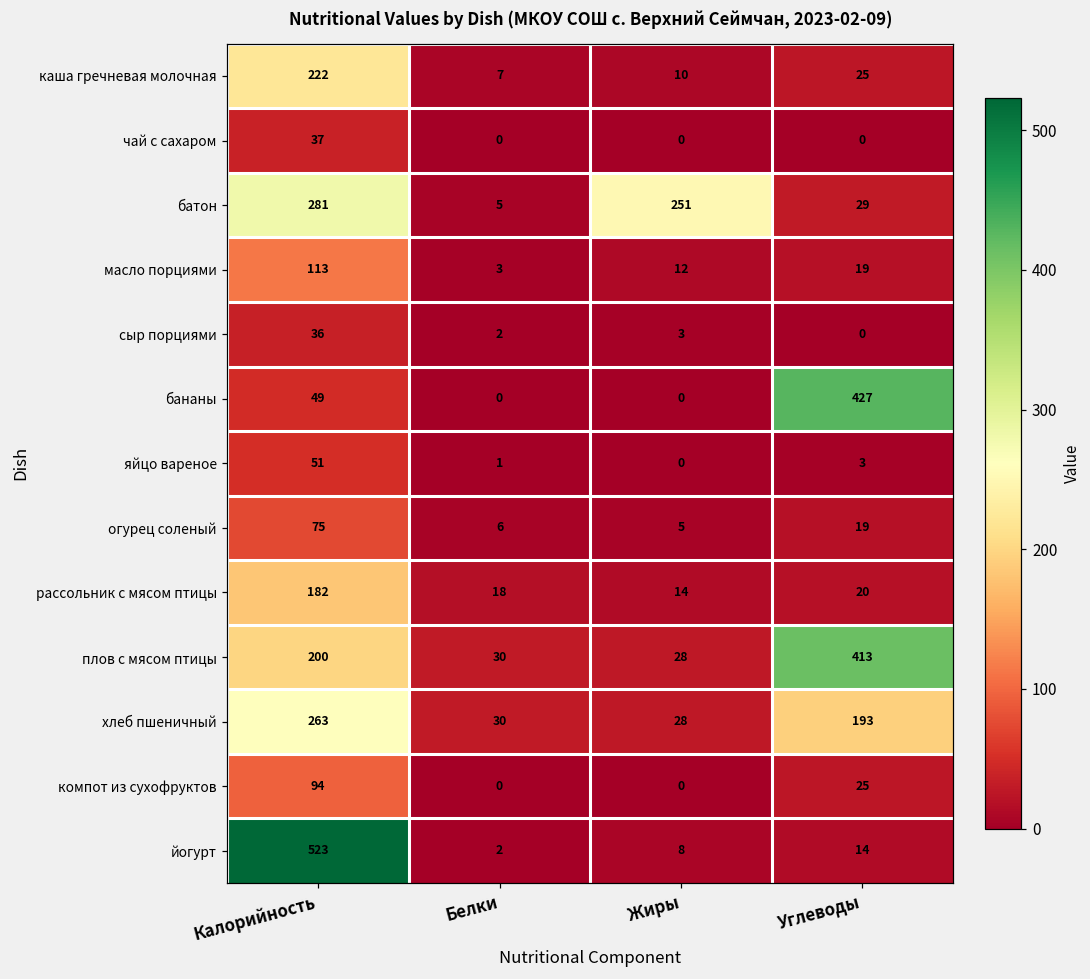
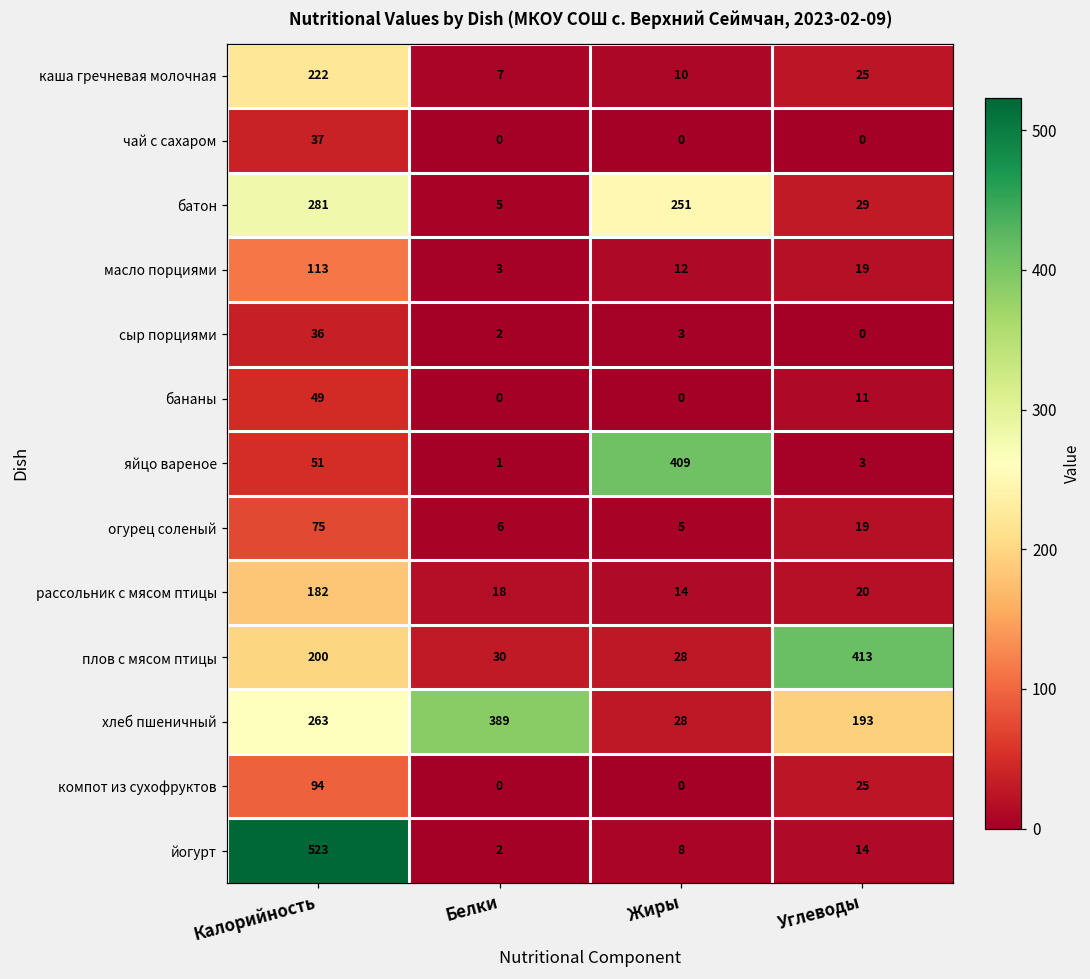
  {
    "каша гречневая молочная": {
      "Калорийность": 222,
      "Белки": 7,
      "Жиры": 10,
      "Углеводы": 25
    },
    "чай с сахаром": {
      "Калорийность": 37,
      "Белки": 0,
      "Жиры": 0,
      "Углеводы": 0
    },
    "батон": {
      "Калорийность": 281,
      "Белки": 5,
      "Жиры": 251,
      "Углеводы": 29
    },
    "масло порциями": {
      "Калорийность": 113,
      "Белки": 3,
      "Жиры": 12,
      "Углеводы": 19
    },
    "сыр порциями": {
      "Калорийность": 36,
      "Белки": 2,
      "Жиры": 3,
      "Углеводы": 0
    },
    "бананы": {
      "Калорийность": 49,
      "Белки": 0,
      "Жиры": 0,
-     "Углеводы": 427
+     "Углеводы": 11
    },
    "яйцо вареное": {
      "Калорийность": 51,
      "Белки": 1,
-     "Жиры": 0,
+     "Жиры": 409,
      "Углеводы": 3
    },
    "огурец соленый": {
      "Калорийность": 75,
      "Белки": 6,
      "Жиры": 5,
      "Углеводы": 19
    },
    "рассольник с мясом птицы": {
      "Калорийность": 182,
      "Белки": 18,
      "Жиры": 14,
      "Углеводы": 20
    },
    "плов с мясом птицы": {
      "Калорийность": 200,
      "Белки": 30,
      "Жиры": 28,
      "Углеводы": 413
    },
    "хлеб пшеничный": {
      "Калорийность": 263,
-     "Белки": 30,
+     "Белки": 389,
      "Жиры": 28,
      "Углеводы": 193
    },
    "компот из сухофруктов": {
      "Калорийность": 94,
      "Белки": 0,
      "Жиры": 0,
      "Углеводы": 25
    },
    "йогурт": {
      "Калорийность": 523,
      "Белки": 2,
      "Жиры": 8,
      "Углеводы": 14
    }
  }
